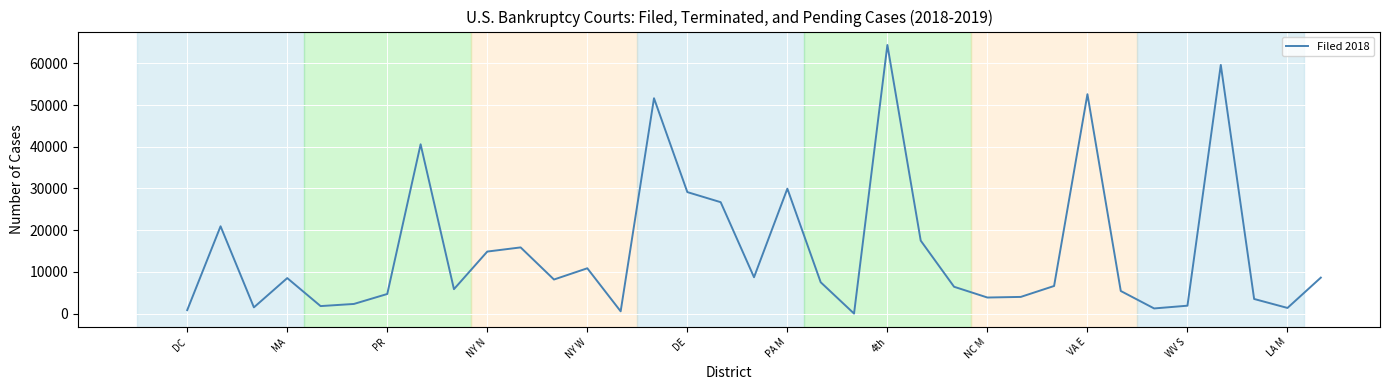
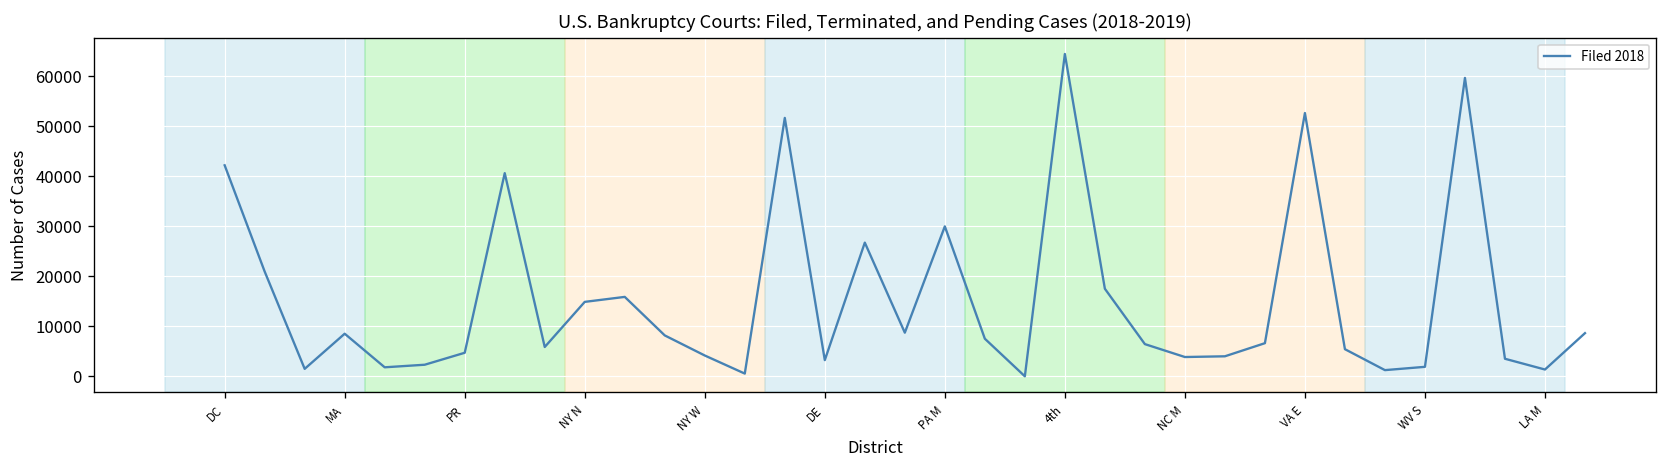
  {
-   "DC": 1000,
+   "DC": 42000,
    "MA": 9000,
    "PR": 5000,
    "NY N": 15000,
-   "NY W": 11000,
-   "DE": 29000,
+   "NY W": 4000,
+   "DE": 3000,
    "PA M": 30000,
    "4th": 64000,
    "NC M": 4000,
    "VA E": 53000,
    "WV S": 2000,
    "LA M": 1000
  }
